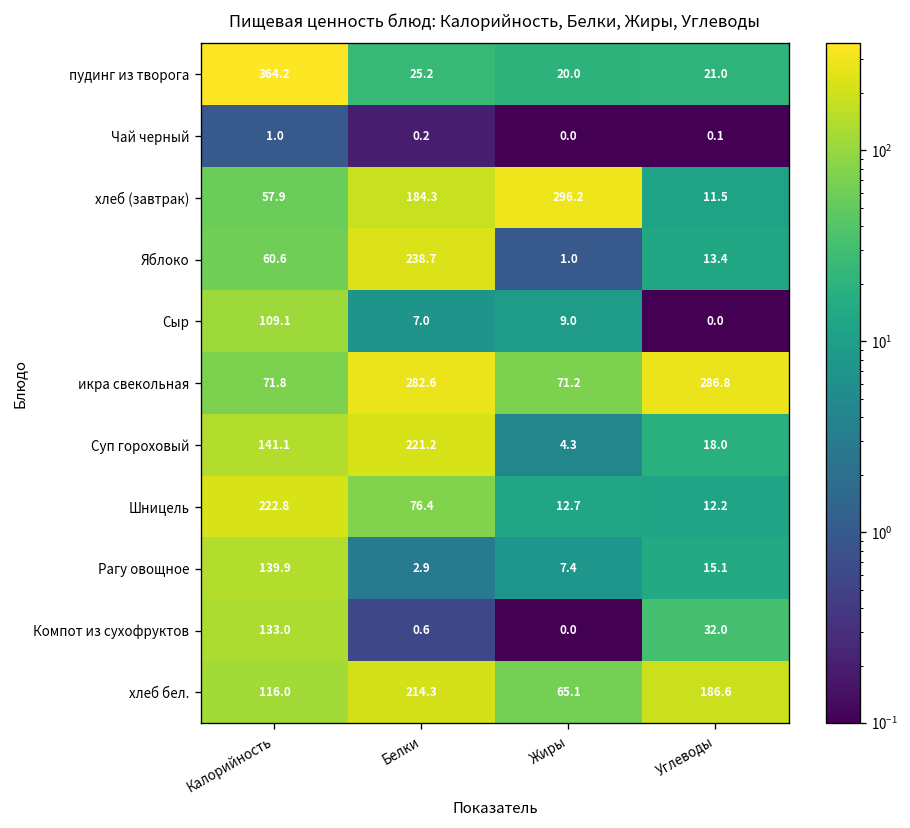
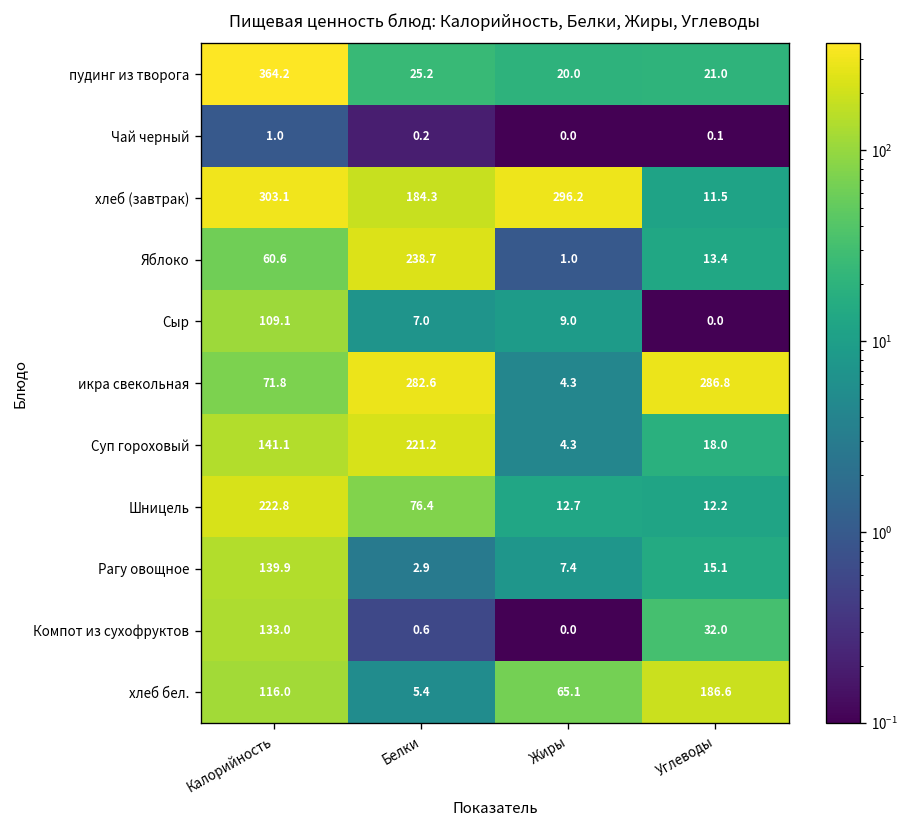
  {
    "пудинг из творога": {
      "Калорийность": 364.2,
      "Белки": 25.2,
      "Жиры": 20.0,
      "Углеводы": 21.0
    },
    "Чай черный": {
      "Калорийность": 1.0,
      "Белки": 0.2,
      "Жиры": 0.0,
      "Углеводы": 0.1
    },
    "хлеб (завтрак)": {
-     "Калорийность": 57.9,
+     "Калорийность": 303.1,
      "Белки": 184.3,
      "Жиры": 296.2,
      "Углеводы": 11.5
    },
    "Яблоко": {
      "Калорийность": 60.6,
      "Белки": 238.7,
      "Жиры": 1.0,
      "Углеводы": 13.4
    },
    "Сыр": {
      "Калорийность": 109.1,
      "Белки": 7.0,
      "Жиры": 9.0,
      "Углеводы": 0.0
    },
    "икра свекольная": {
      "Калорийность": 71.8,
      "Белки": 282.6,
-     "Жиры": 71.2,
+     "Жиры": 4.3,
      "Углеводы": 286.8
    },
    "Суп гороховый": {
      "Калорийность": 141.1,
      "Белки": 221.2,
      "Жиры": 4.3,
      "Углеводы": 18.0
    },
    "Шницель": {
      "Калорийность": 222.8,
      "Белки": 76.4,
      "Жиры": 12.7,
      "Углеводы": 12.2
    },
    "Рагу овощное": {
      "Калорийность": 139.9,
      "Белки": 2.9,
      "Жиры": 7.4,
      "Углеводы": 15.1
    },
    "Компот из сухофруктов": {
      "Калорийность": 133.0,
      "Белки": 0.6,
      "Жиры": 0.0,
      "Углеводы": 32.0
    },
    "хлеб бел.": {
      "Калорийность": 116.0,
-     "Белки": 214.3,
+     "Белки": 5.4,
      "Жиры": 65.1,
      "Углеводы": 186.6
    }
  }
